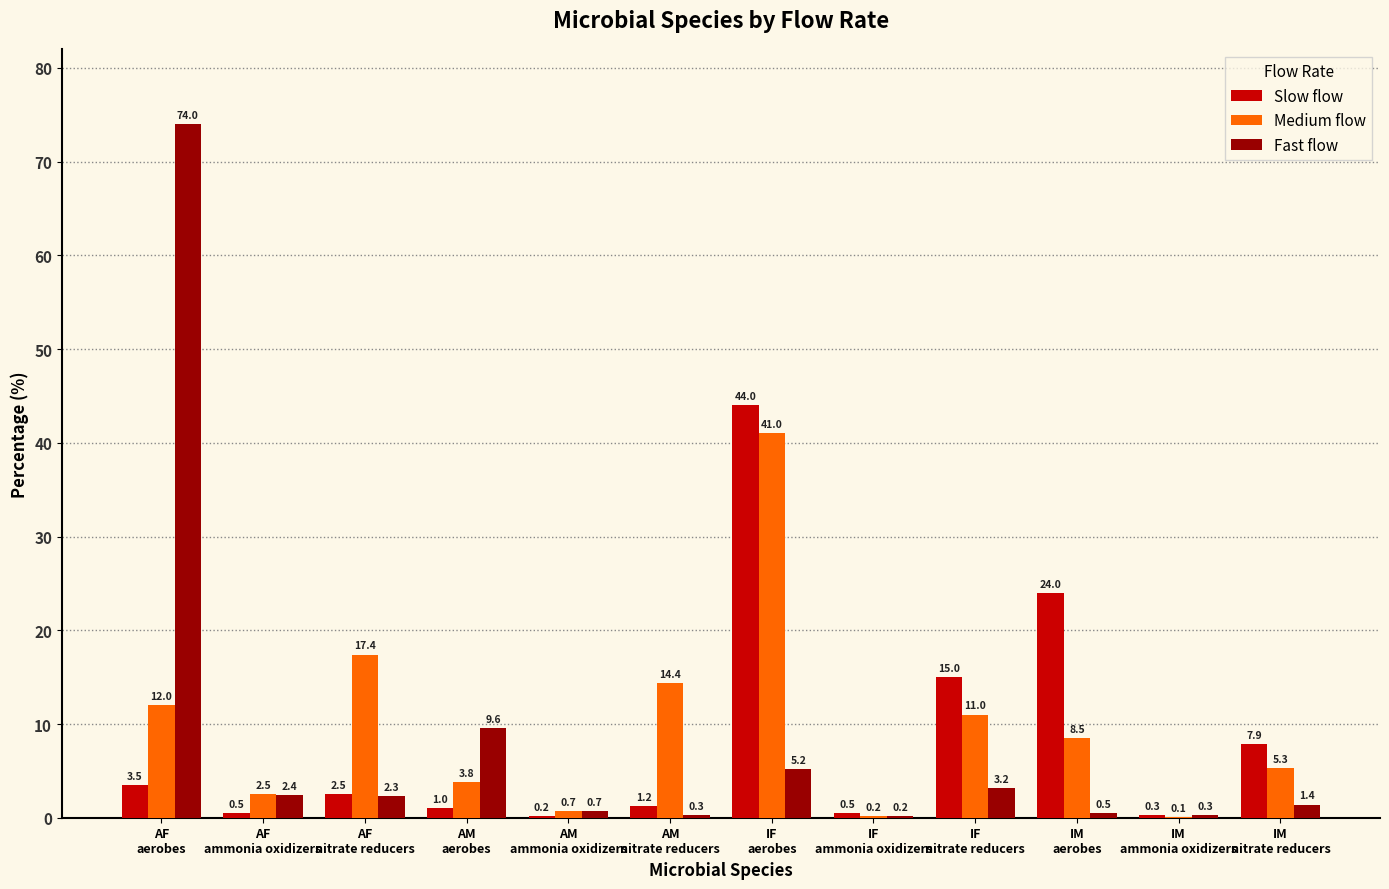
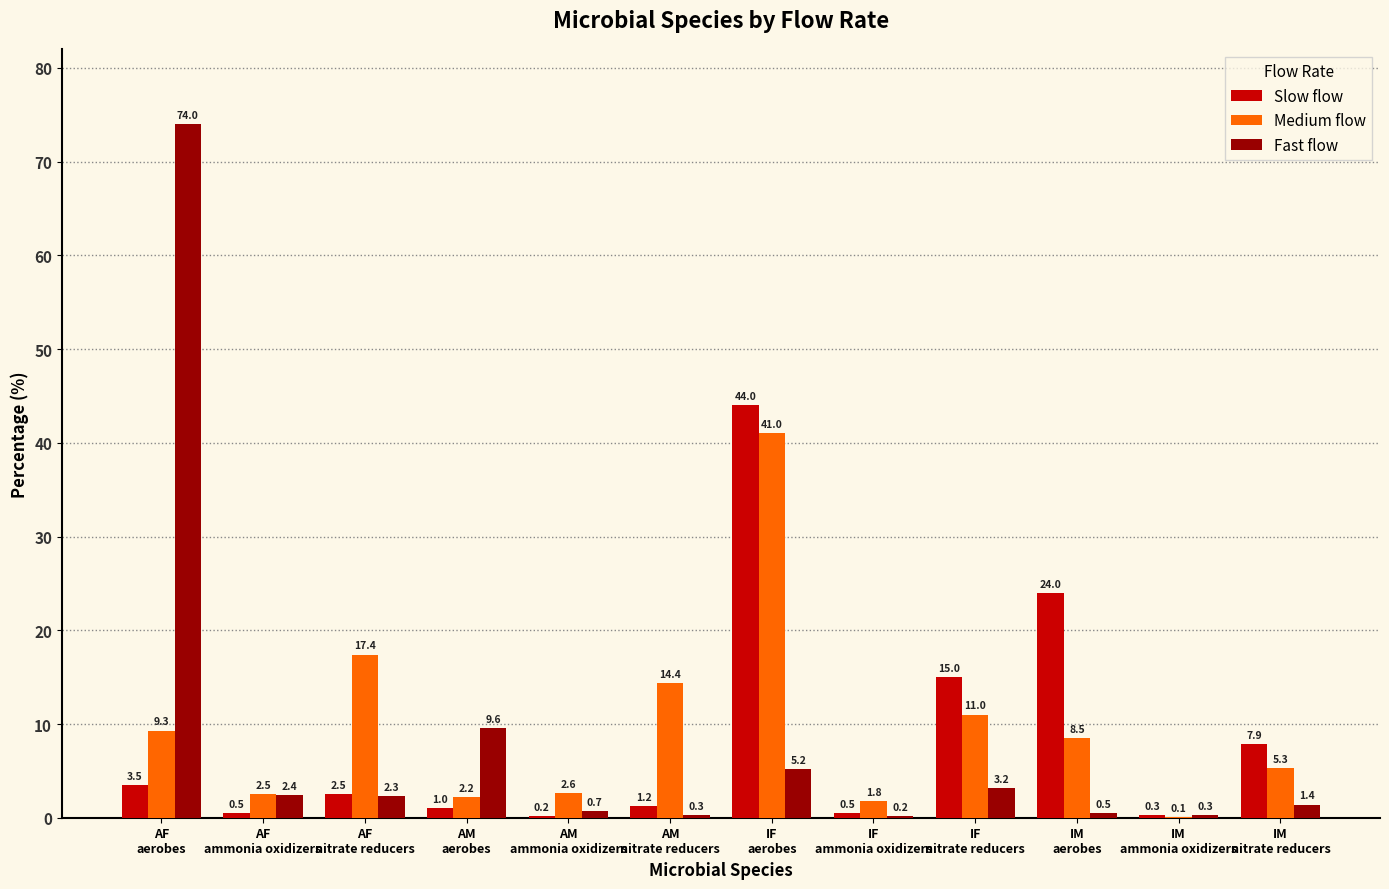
  {
    "Medium flow": {
-     "AF aerobes": 12.0,
+     "AF aerobes": 9.3,
      "AF ammonia oxidizers": 2.5,
      "AF nitrate reducers": 17.4,
-     "AM aerobes": 3.8,
-     "AM ammonia oxidizers": 0.7,
+     "AM aerobes": 2.2,
+     "AM ammonia oxidizers": 2.6,
      "AM nitrate reducers": 14.4,
      "IF aerobes": 41.0,
-     "IF ammonia oxidizers": 0.2,
+     "IF ammonia oxidizers": 1.8,
      "IF nitrate reducers": 11.0,
      "IM aerobes": 8.5,
      "IM ammonia oxidizers": 0.1,
      "IM nitrate reducers": 5.3
    }
  }
